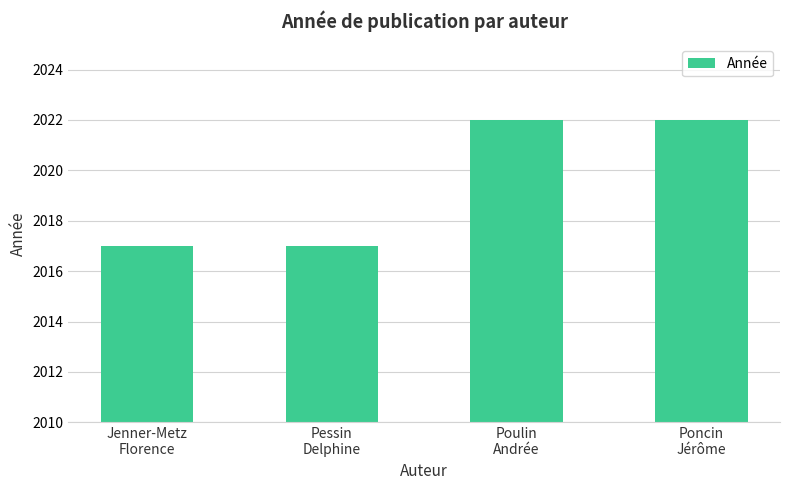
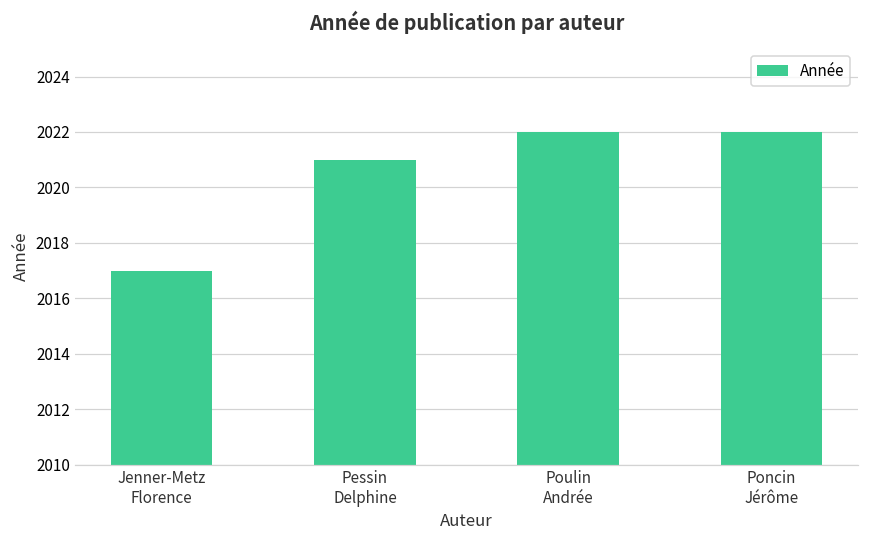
  {
    "Jenner-Metz Florence": 2017,
-   "Pessin Delphine": 2017,
+   "Pessin Delphine": 2021,
    "Poulin Andrée": 2022,
    "Poncin Jérôme": 2022
  }
